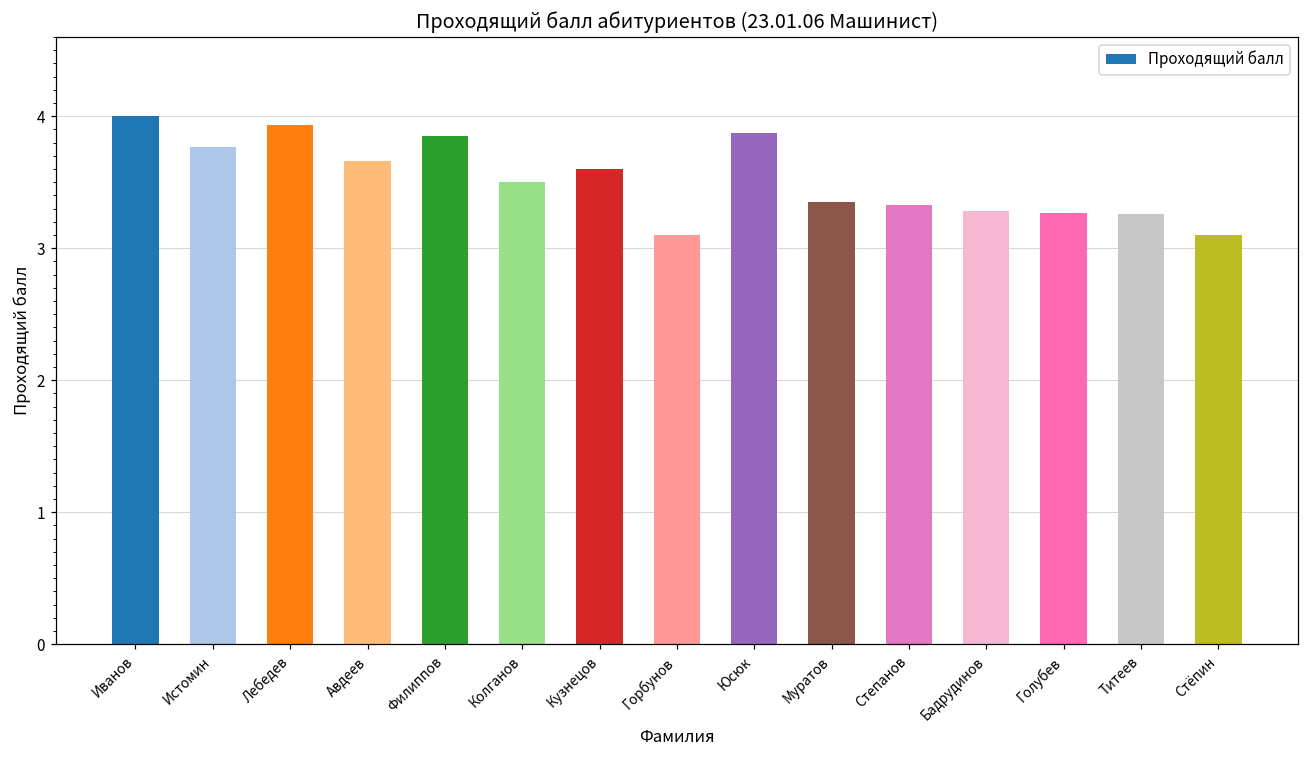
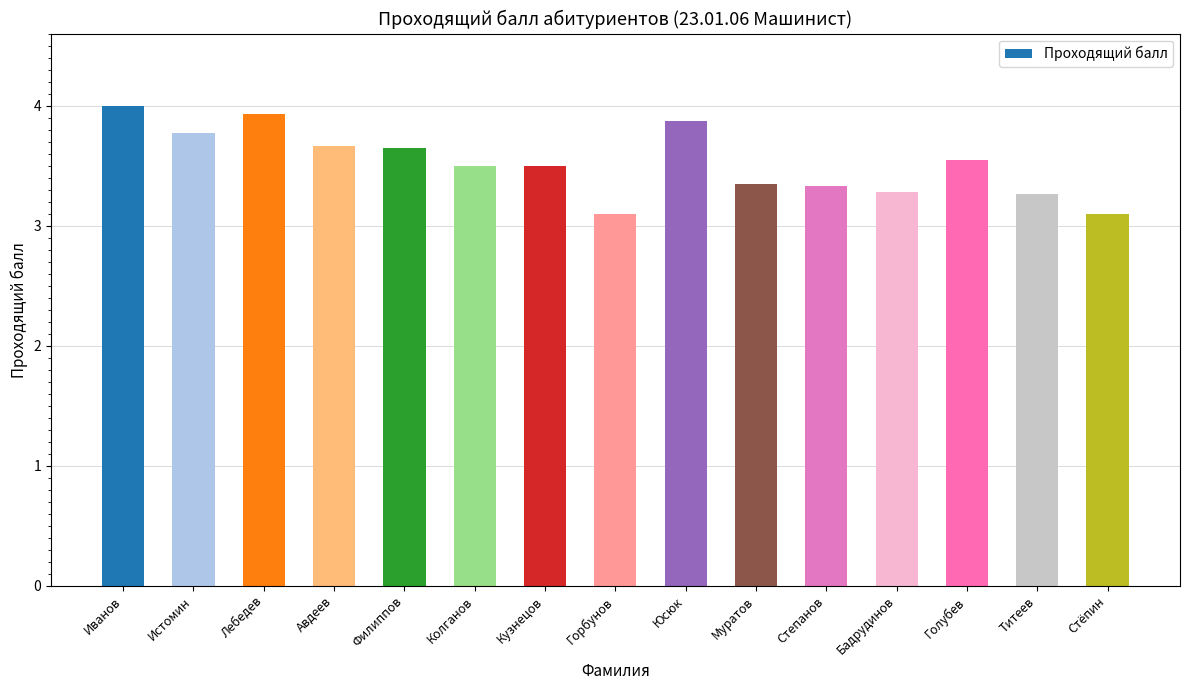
  {
    "Иванов": 4.00,
    "Истомин": 3.77,
    "Лебедев": 3.93,
    "Авдеев": 3.66,
-   "Филиппов": 3.85,
+   "Филиппов": 3.65,
    "Колганов": 3.50,
-   "Кузнецов": 3.6,
+   "Кузнецов": 3.5,
    "Горбунов": 3.10,
    "Юсюк": 3.87,
    "Муратов": 3.35,
    "Степанов": 3.33,
    "Бадрудинов": 3.28,
-   "Голубев": 3.27,
+   "Голубев": 3.55,
    "Титеев": 3.26,
    "Стёпин": 3.10
  }
